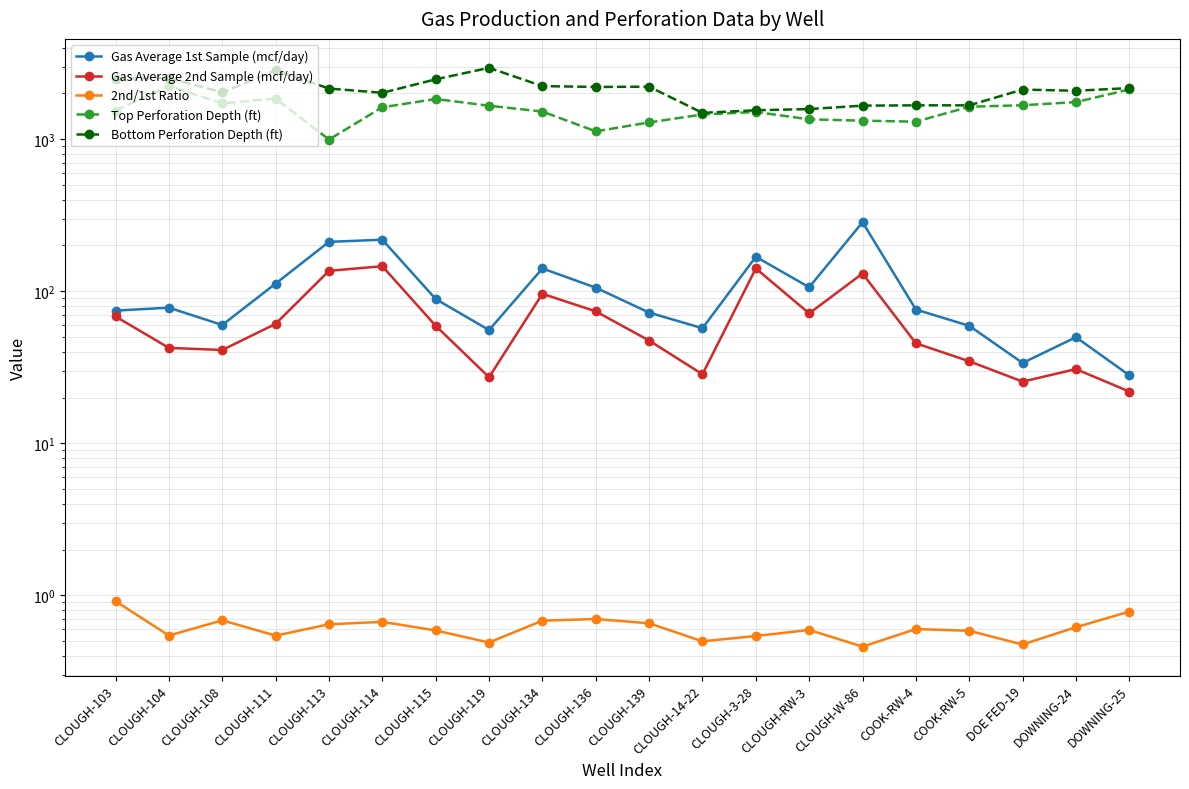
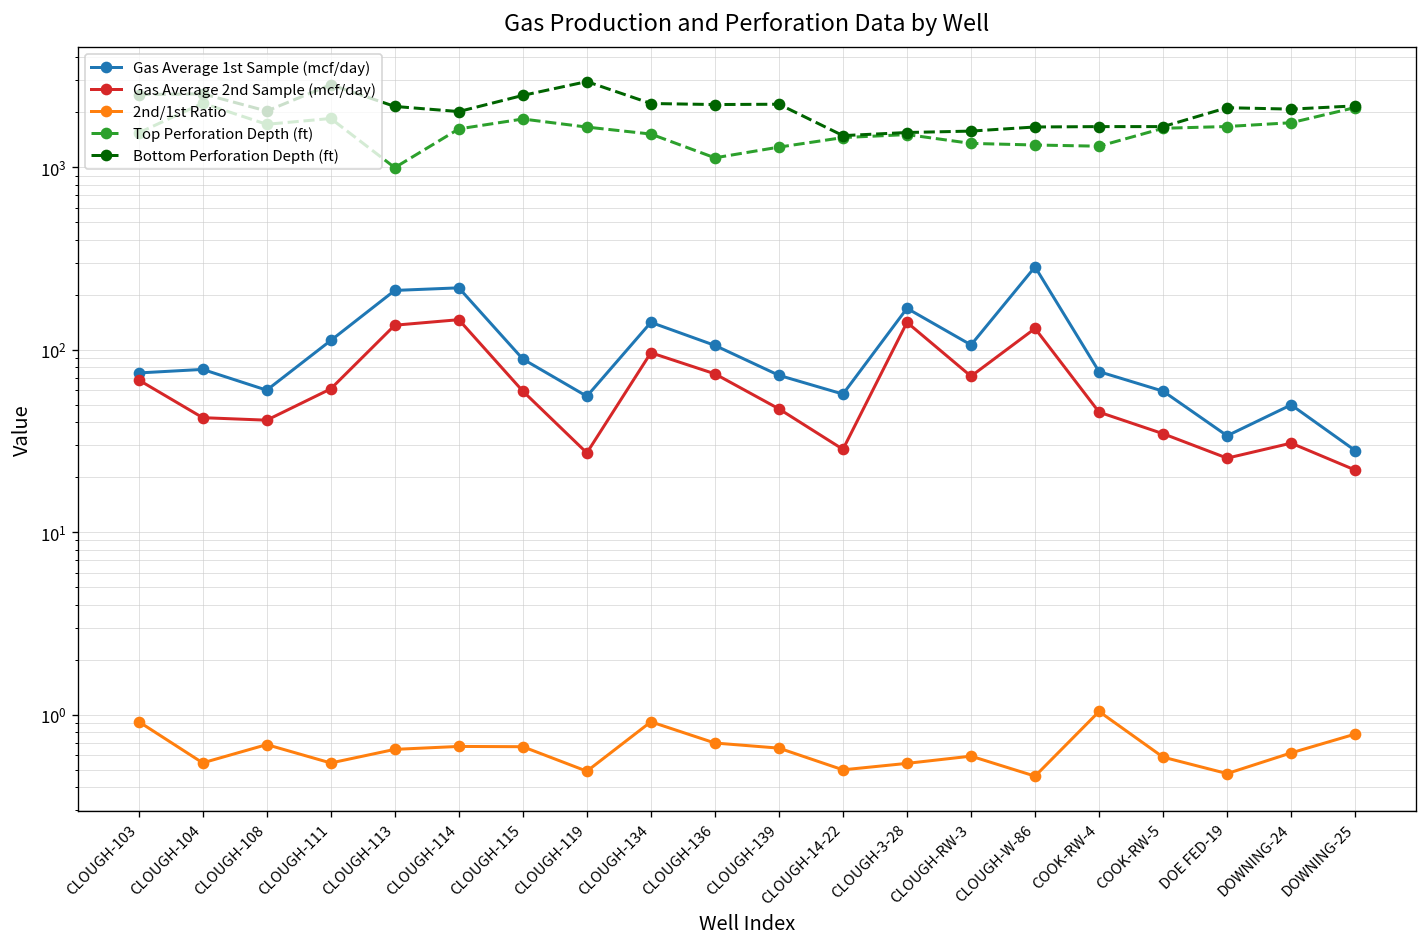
  {
    "Gas Average 1st Sample (mcf/day)": {
      "CLOUGH-103": 70,
      "CLOUGH-104": 80,
      "CLOUGH-108": 60,
      "CLOUGH-111": 110,
      "CLOUGH-113": 210,
      "CLOUGH-114": 220,
      "CLOUGH-115": 90,
      "CLOUGH-119": 56,
      "CLOUGH-134": 140,
      "CLOUGH-136": 110,
      "CLOUGH-139": 70,
      "CLOUGH-14-22": 57,
      "CLOUGH-3-28": 170,
      "CLOUGH-RW-3": 110,
      "CLOUGH-W-86": 280,
      "COOK-RW-4": 80,
      "COOK-RW-5": 59,
      "DOE FED-19": 34,
      "DOWNING-24": 50,
      "DOWNING-25": 28
    },
    "Gas Average 2nd Sample (mcf/day)": {
      "CLOUGH-103": 70,
      "CLOUGH-104": 42,
      "CLOUGH-108": 41,
      "CLOUGH-111": 61,
      "CLOUGH-113": 140,
      "CLOUGH-114": 150,
      "CLOUGH-115": 59,
      "CLOUGH-119": 27,
      "CLOUGH-134": 100,
      "CLOUGH-136": 70,
      "CLOUGH-139": 47,
      "CLOUGH-14-22": 28,
      "CLOUGH-3-28": 140,
      "CLOUGH-RW-3": 70,
      "CLOUGH-W-86": 130,
      "COOK-RW-4": 45,
      "COOK-RW-5": 35,
      "DOE FED-19": 25,
      "DOWNING-24": 31,
      "DOWNING-25": 22
    },
    "2nd/1st Ratio": {
      "CLOUGH-103": 0.9,
      "CLOUGH-104": 0.54,
      "CLOUGH-108": 0.7,
      "CLOUGH-111": 0.54,
      "CLOUGH-113": 0.64,
      "CLOUGH-114": 0.7,
-     "CLOUGH-115": 0.59,
+     "CLOUGH-115": 0.7,
      "CLOUGH-119": 0.49,
-     "CLOUGH-134": 0.7,
+     "CLOUGH-134": 0.9,
      "CLOUGH-136": 0.7,
      "CLOUGH-139": 0.65,
      "CLOUGH-14-22": 0.50,
      "CLOUGH-3-28": 0.54,
      "CLOUGH-RW-3": 0.59,
      "CLOUGH-W-86": 0.46,
-     "COOK-RW-4": 0.60,
+     "COOK-RW-4": 1.0,
      "COOK-RW-5": 0.58,
      "DOE FED-19": 0.48,
      "DOWNING-24": 0.62,
      "DOWNING-25": 0.8
    },
    "Top Perforation Depth (ft)": {
      "CLOUGH-113": 1000,
      "CLOUGH-114": 1600,
      "CLOUGH-115": 1800,
      "CLOUGH-119": 1700,
      "CLOUGH-134": 1500,
      "CLOUGH-136": 1100,
      "CLOUGH-139": 1300,
      "CLOUGH-RW-3": 1400,
      "CLOUGH-W-86": 1300,
      "COOK-RW-4": 1300,
      "DOE FED-19": 1700,
      "DOWNING-24": 1800
    },
    "Bottom Perforation Depth (ft)": {
      "CLOUGH-113": 2200,
      "CLOUGH-114": 2000,
      "CLOUGH-115": 2500,
      "CLOUGH-119": 2900,
      "CLOUGH-134": 2200,
      "CLOUGH-136": 2200,
      "CLOUGH-139": 2200,
      "CLOUGH-RW-3": 1600,
      "CLOUGH-W-86": 1700,
      "COOK-RW-4": 1700,
      "DOE FED-19": 2100,
      "DOWNING-24": 2100
    }
  }
